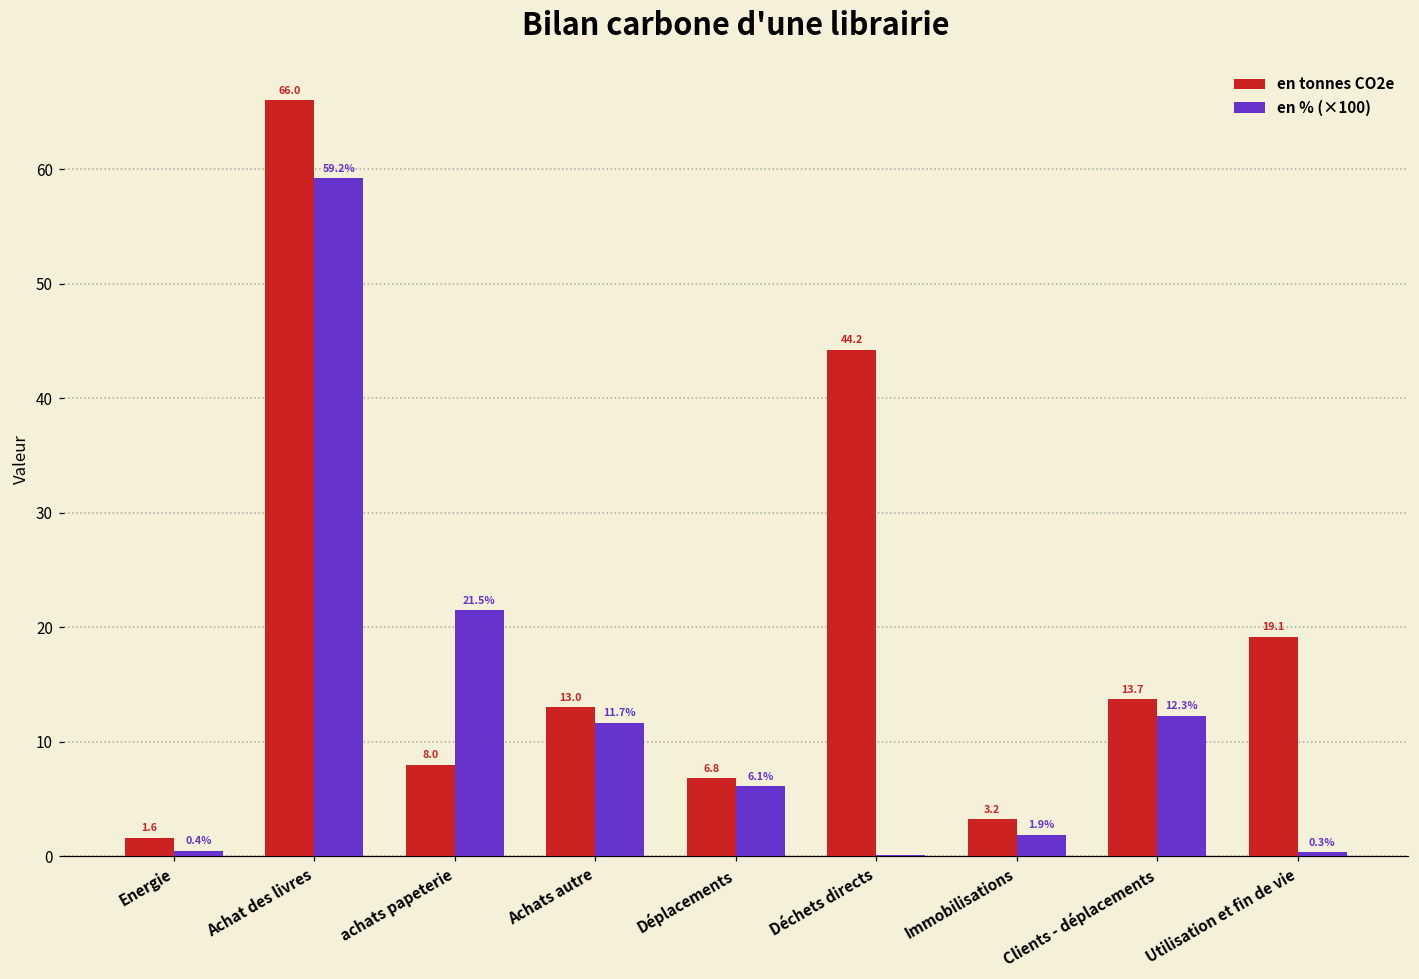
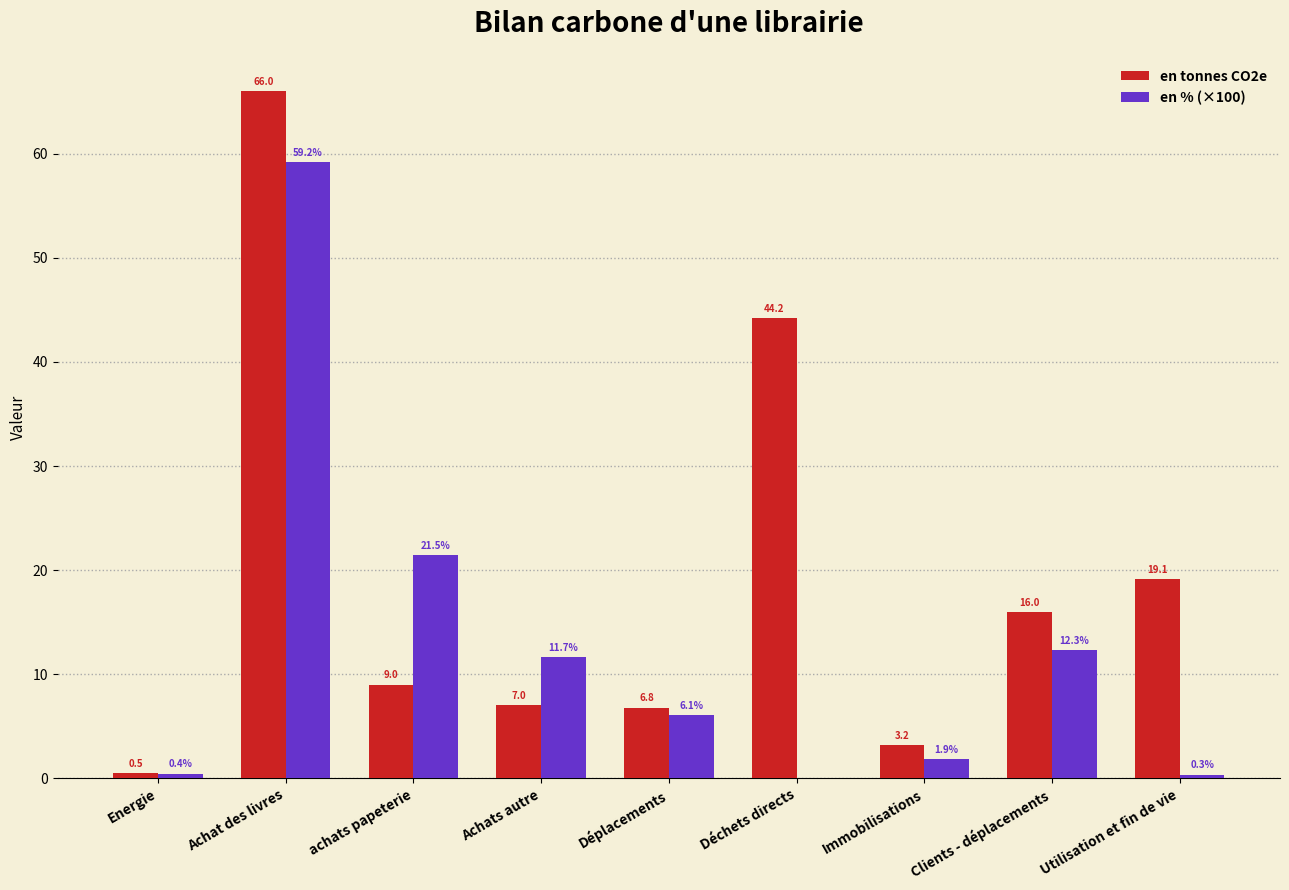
  {
    "en tonnes CO2e": {
-     "Energie": "1.6",
+     "Energie": "0.5",
      "Achat des livres": "66.0",
-     "achats papeterie": "8.0",
-     "Achats autre": "13.0",
+     "achats papeterie": "9.0",
+     "Achats autre": "7.0",
      "Déplacements": "6.8",
      "Déchets directs": "44.2",
      "Immobilisations": "3.2",
-     "Clients - déplacements": "13.7",
+     "Clients - déplacements": "16.0",
      "Utilisation et fin de vie": "19.1"
    },
    "en % (×100)": {
      "Energie": "0.4%",
      "Achat des livres": "59.2%",
      "achats papeterie": "21.5%",
      "Achats autre": "11.7%",
      "Déplacements": "6.1%",
      "Immobilisations": "1.9%",
      "Clients - déplacements": "12.3%",
      "Utilisation et fin de vie": "0.3%"
    }
  }
